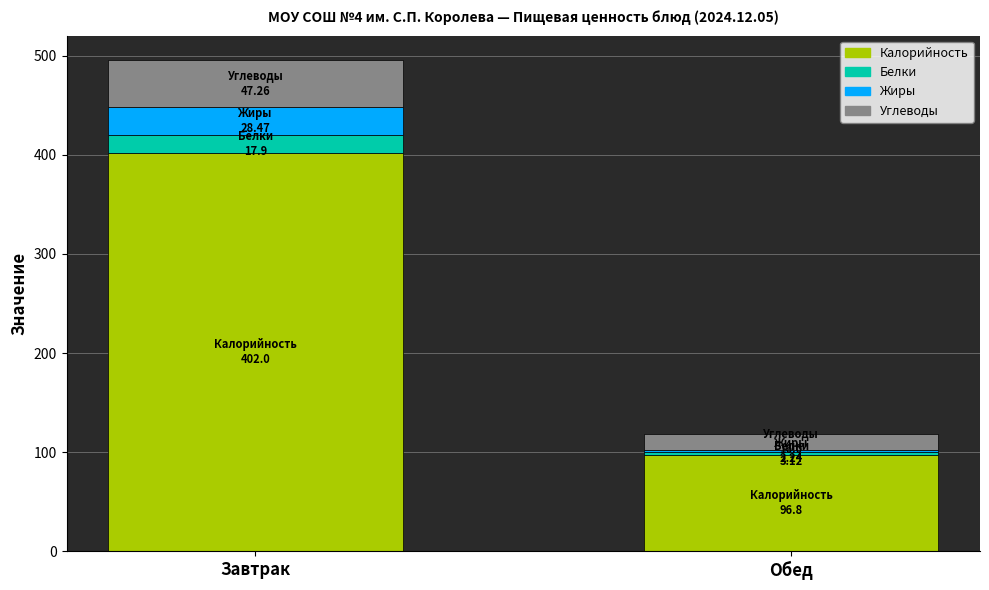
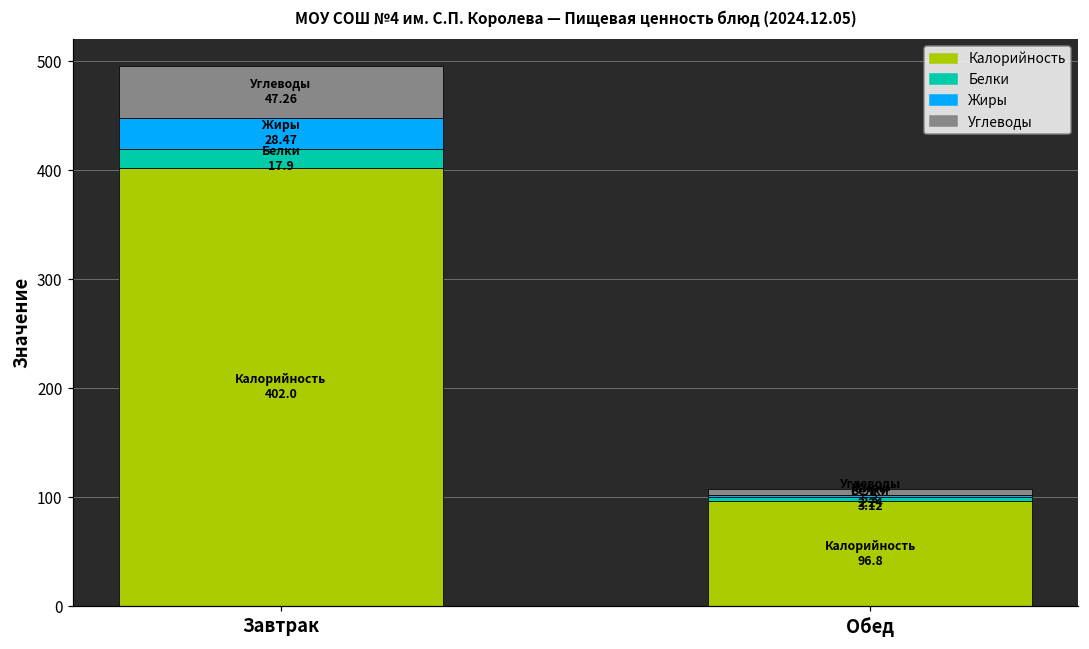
  {
    "Калорийность": {
      "Завтрак": 402.0,
      "Обед": 96.8
    },
    "Углеводы": {
-     "Обед": 20
+     "Обед": 10
    }
  }
